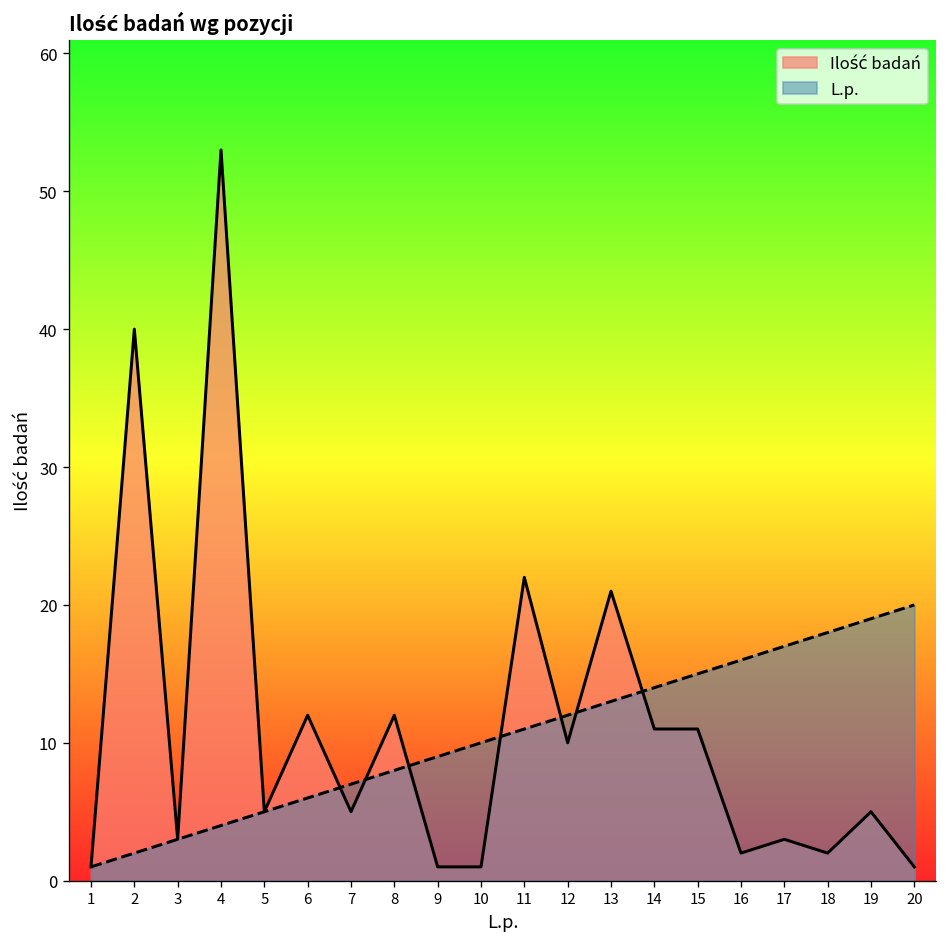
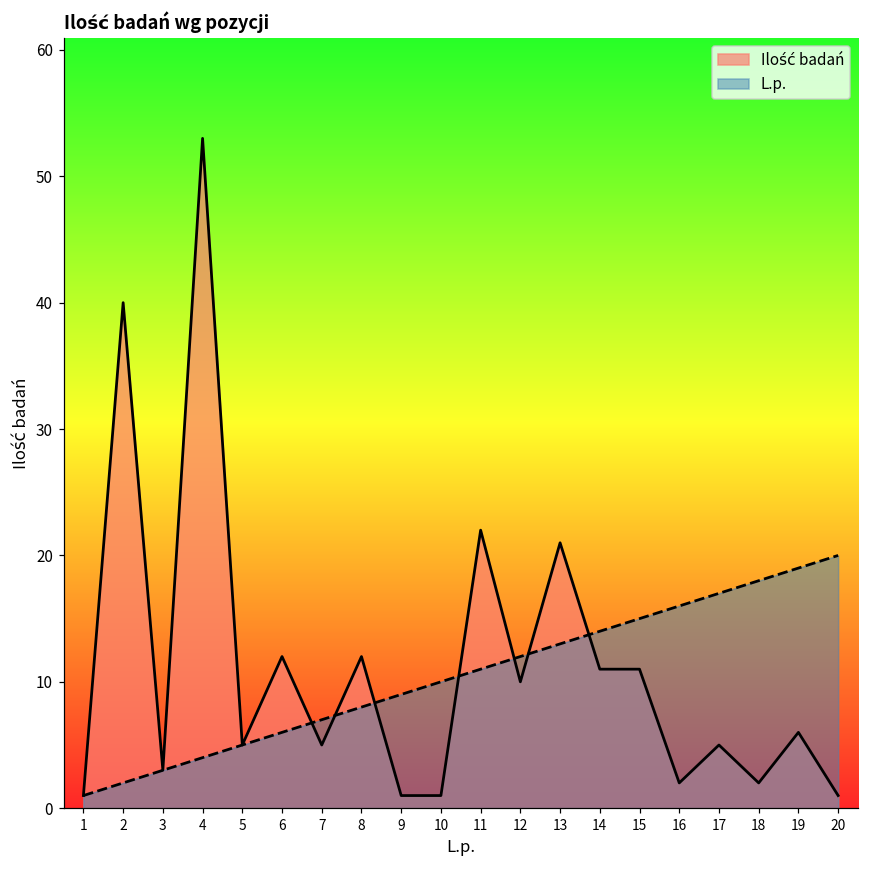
  {
    "Ilość badań": {
      "2": 40,
      "4": 53,
      "6": 12,
      "7": 5,
      "8": 12,
      "9": 1,
      "10": 1,
      "11": 22,
      "12": 10,
      "13": 21,
      "14": 11,
      "15": 11,
      "16": 2,
-     "17": 3,
+     "17": 5,
      "18": 2,
-     "19": 5,
+     "19": 6,
      "20": 1
    },
    "L.p.": {
      "2": 2,
      "4": 4,
      "6": 6,
      "7": 7,
      "8": 8,
      "9": 9,
      "10": 10,
      "11": 11,
      "12": 12,
      "13": 13,
      "14": 14,
      "15": 15,
      "16": 16,
      "17": 17,
      "18": 18,
      "19": 19,
      "20": 20
    }
  }
